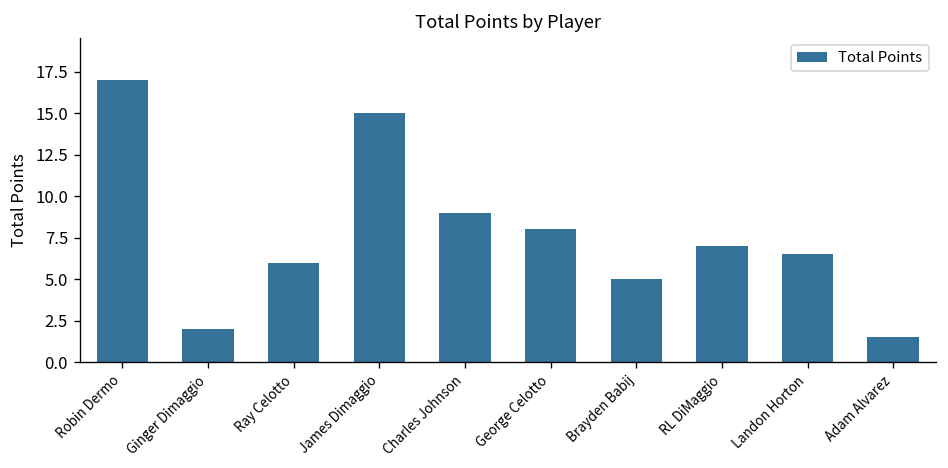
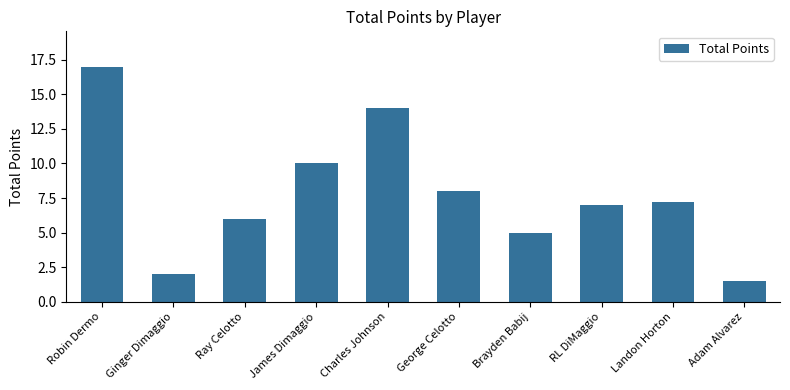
  {
    "Robin Dermo": 17.0,
    "Ginger Dimaggio": 2.0,
    "Ray Celotto": 6.0,
-   "James Dimaggio": 15,
-   "Charles Johnson": 9,
+   "James Dimaggio": 10,
+   "Charles Johnson": 14,
    "George Celotto": 8.0,
    "Brayden Babij": 5.0,
    "RL DiMaggio": 7.0,
-   "Landon Horton": 6.5,
+   "Landon Horton": 7.2,
    "Adam Alvarez": 1.5
  }
